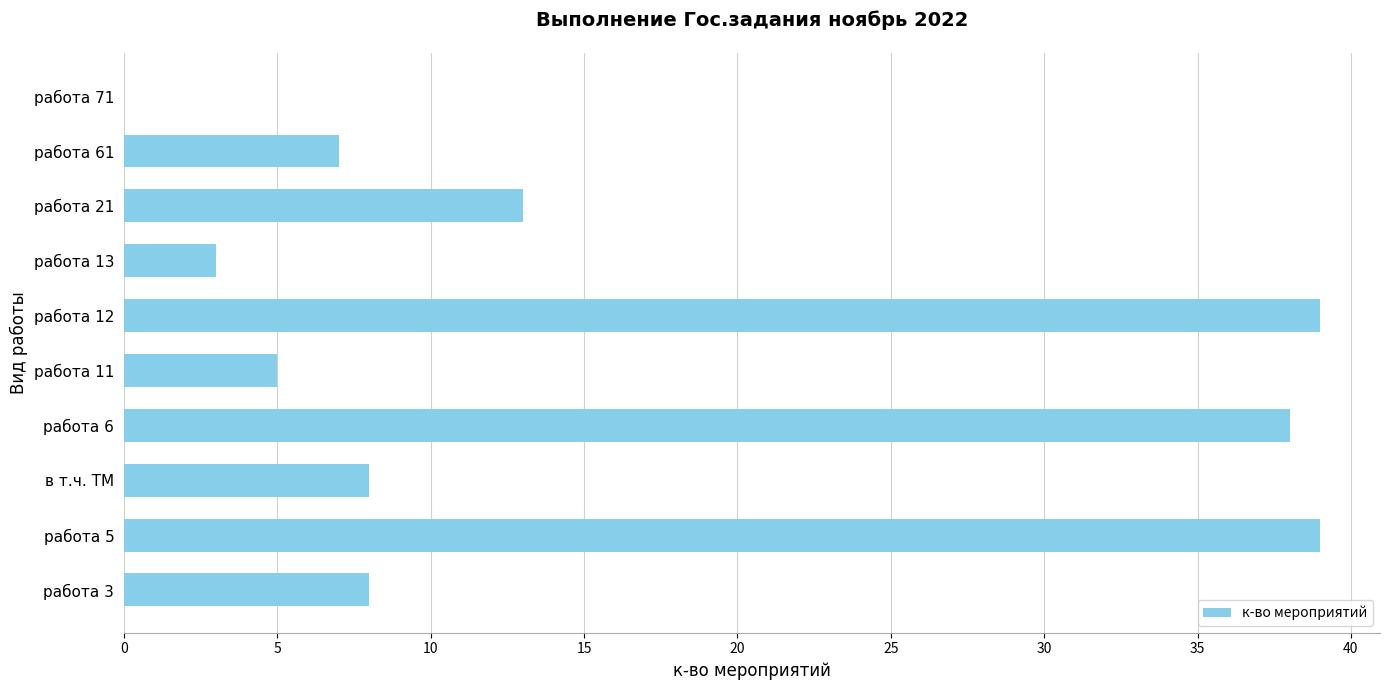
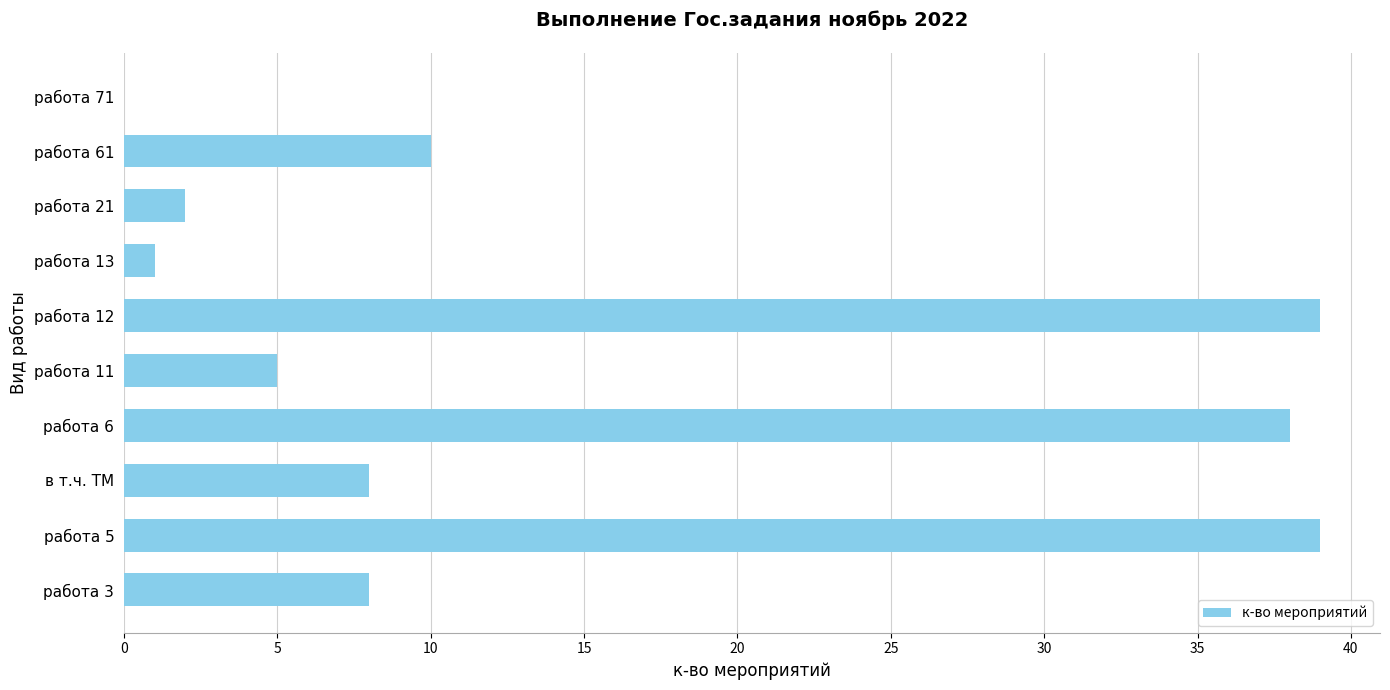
  {
    "работа 71": 0,
-   "работа 61": 7,
-   "работа 21": 13,
-   "работа 13": 3,
+   "работа 61": 10,
+   "работа 21": 2,
+   "работа 13": 1,
    "работа 12": 39,
    "работа 11": 5,
    "работа 6": 38,
    "в т.ч. ТМ": 8,
    "работа 5": 39,
    "работа 3": 8
  }
